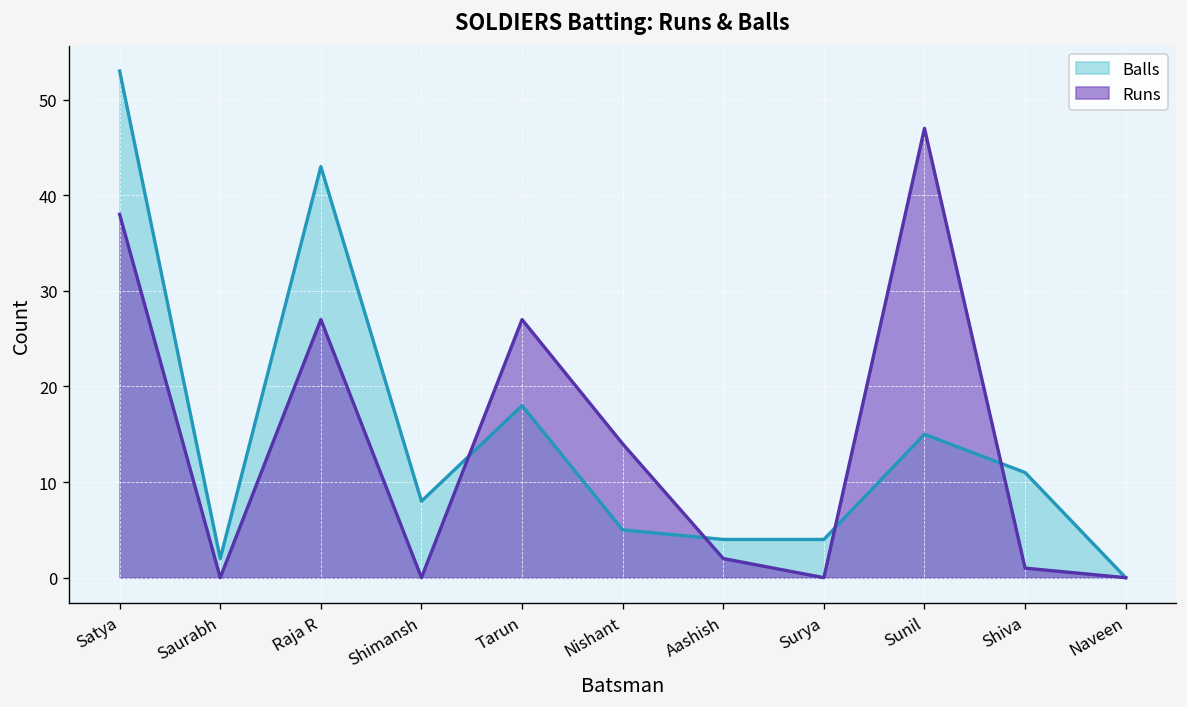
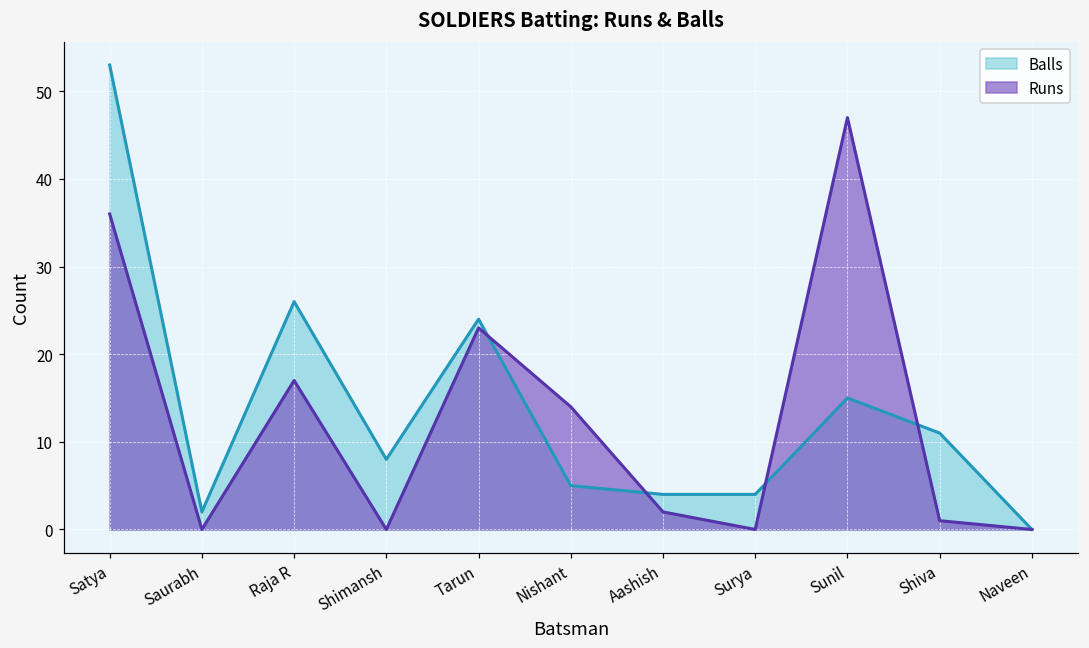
  {
    "Balls": {
      "Satya": 53,
      "Saurabh": 2,
-     "Raja R": 43,
+     "Raja R": 26,
      "Shimansh": 8,
-     "Tarun": 18,
+     "Tarun": 24,
      "Nishant": 5,
      "Aashish": 4,
      "Surya": 4,
      "Sunil": 15,
      "Shiva": 11
    },
    "Runs": {
-     "Satya": 38,
+     "Satya": 36,
      "Saurabh": 0,
-     "Raja R": 27,
+     "Raja R": 17,
      "Shimansh": 0,
-     "Tarun": 27,
+     "Tarun": 23,
      "Nishant": 14,
      "Aashish": 2,
      "Surya": 0,
      "Sunil": 47,
      "Shiva": 1
    }
  }
